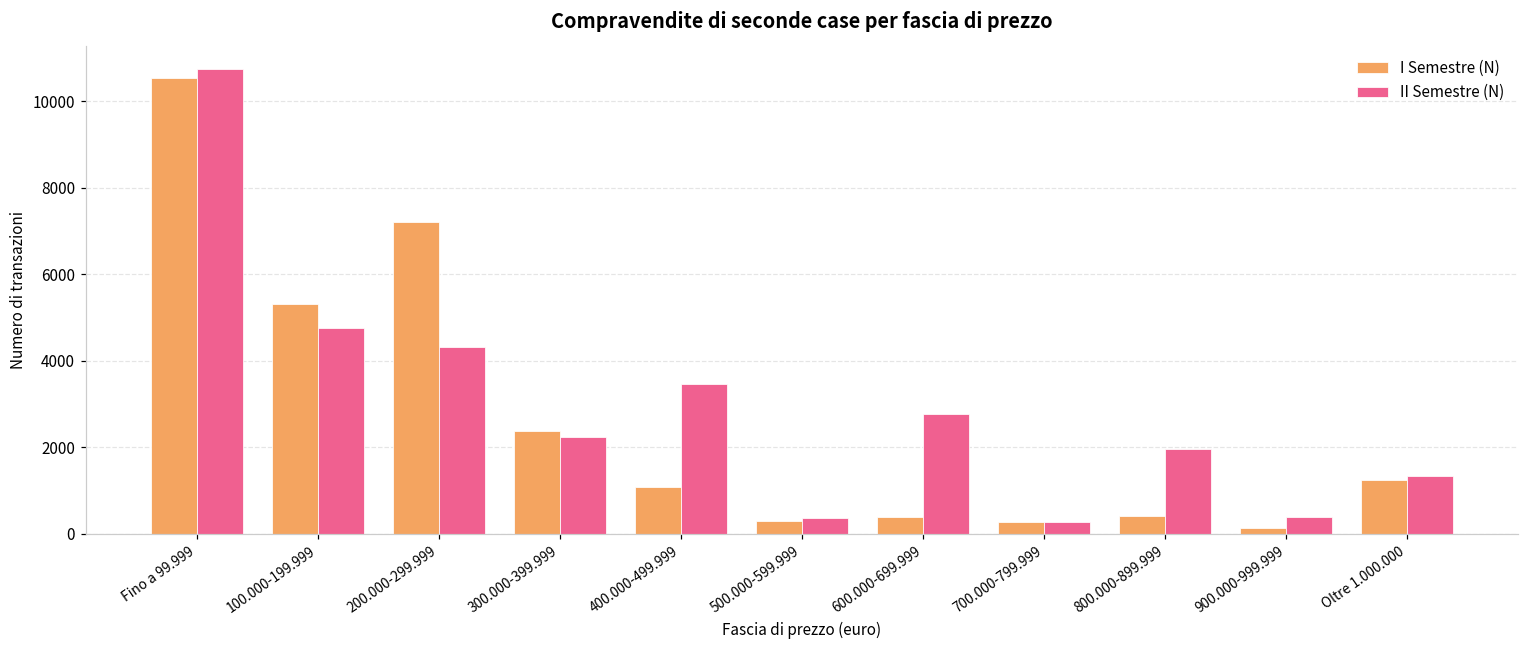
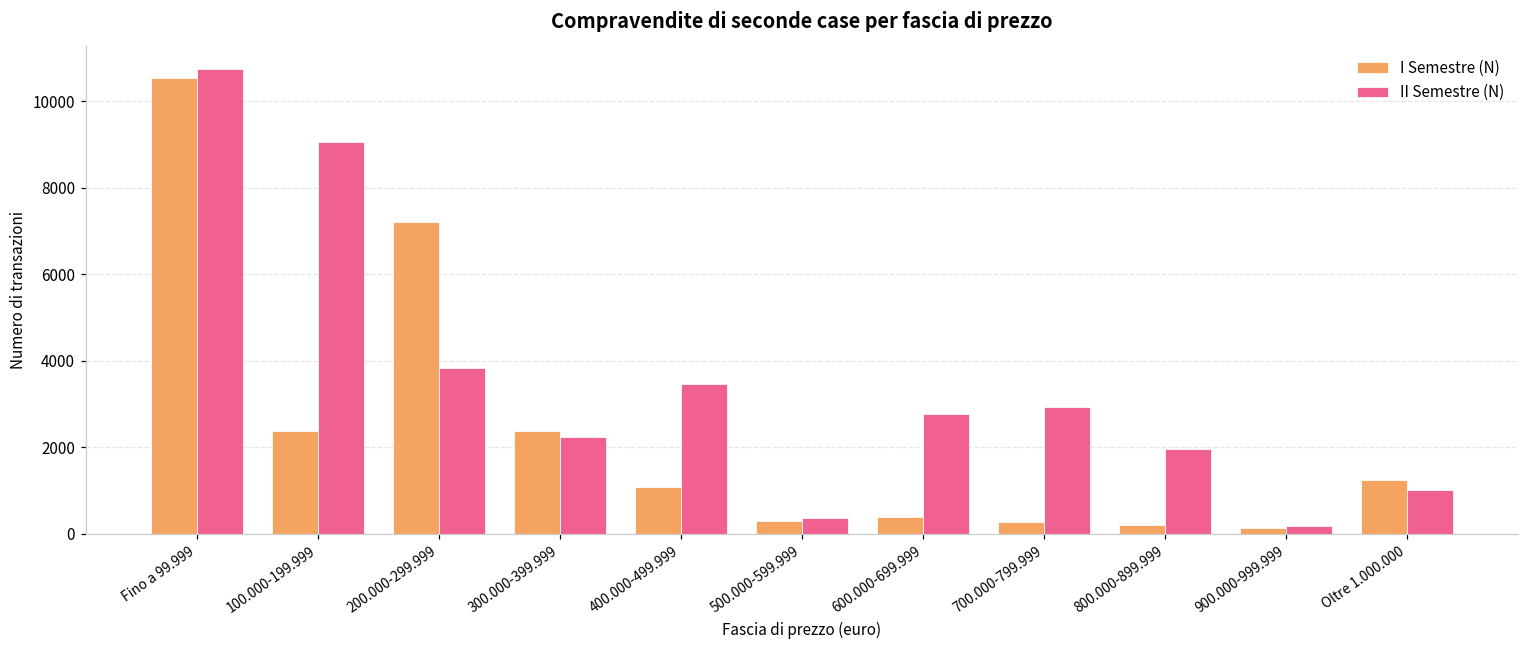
  {
    "I Semestre (N)": {
      "Fino a 99.999": 10500,
-     "100.000-199.999": 5300,
+     "100.000-199.999": 2400,
      "200.000-299.999": 7200,
      "300.000-399.999": 2400,
      "400.000-499.999": 1100,
      "500.000-599.999": 300,
      "600.000-699.999": 400,
      "700.000-799.999": 300,
-     "800.000-899.999": 400,
+     "800.000-899.999": 200,
      "900.000-999.999": 100,
      "Oltre 1.000.000": 1200
    },
    "II Semestre (N)": {
      "Fino a 99.999": 10700,
-     "100.000-199.999": 4700,
-     "200.000-299.999": 4300,
+     "100.000-199.999": 9100,
+     "200.000-299.999": 3800,
      "300.000-399.999": 2200,
      "400.000-499.999": 3500,
      "500.000-599.999": 400,
      "600.000-699.999": 2800,
-     "700.000-799.999": 300,
+     "700.000-799.999": 2900,
      "800.000-899.999": 2000,
-     "900.000-999.999": 400,
-     "Oltre 1.000.000": 1300
+     "900.000-999.999": 200,
+     "Oltre 1.000.000": 1000
    }
  }
